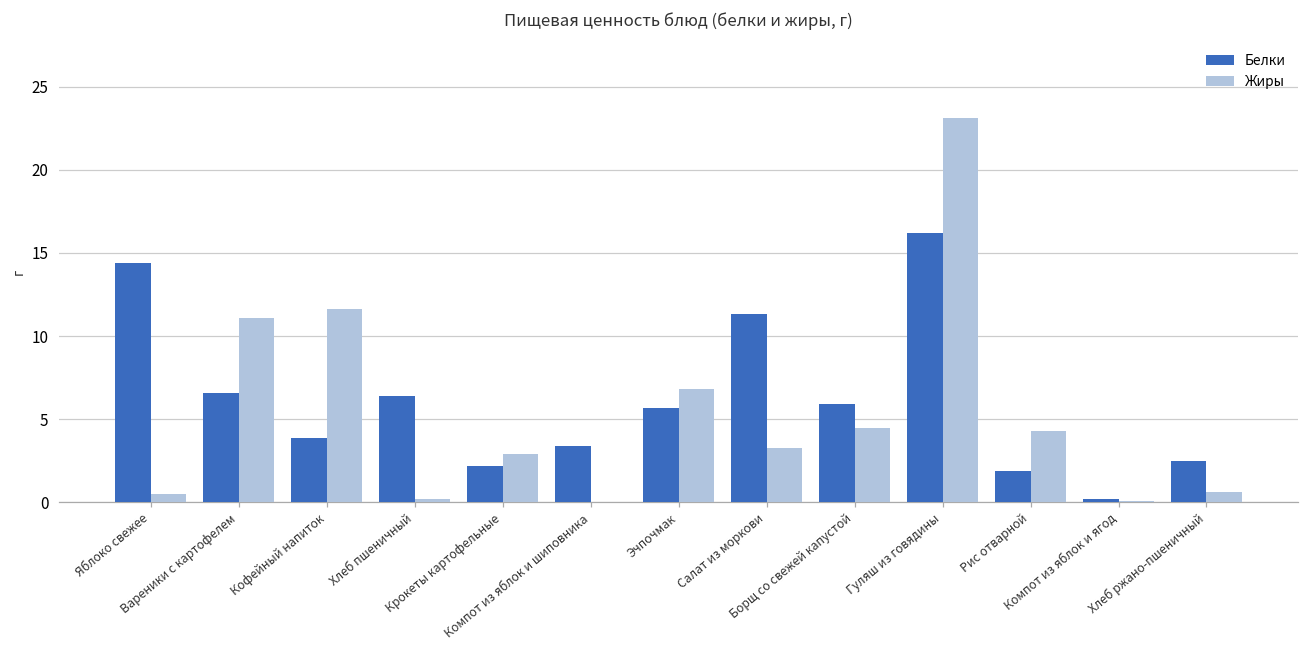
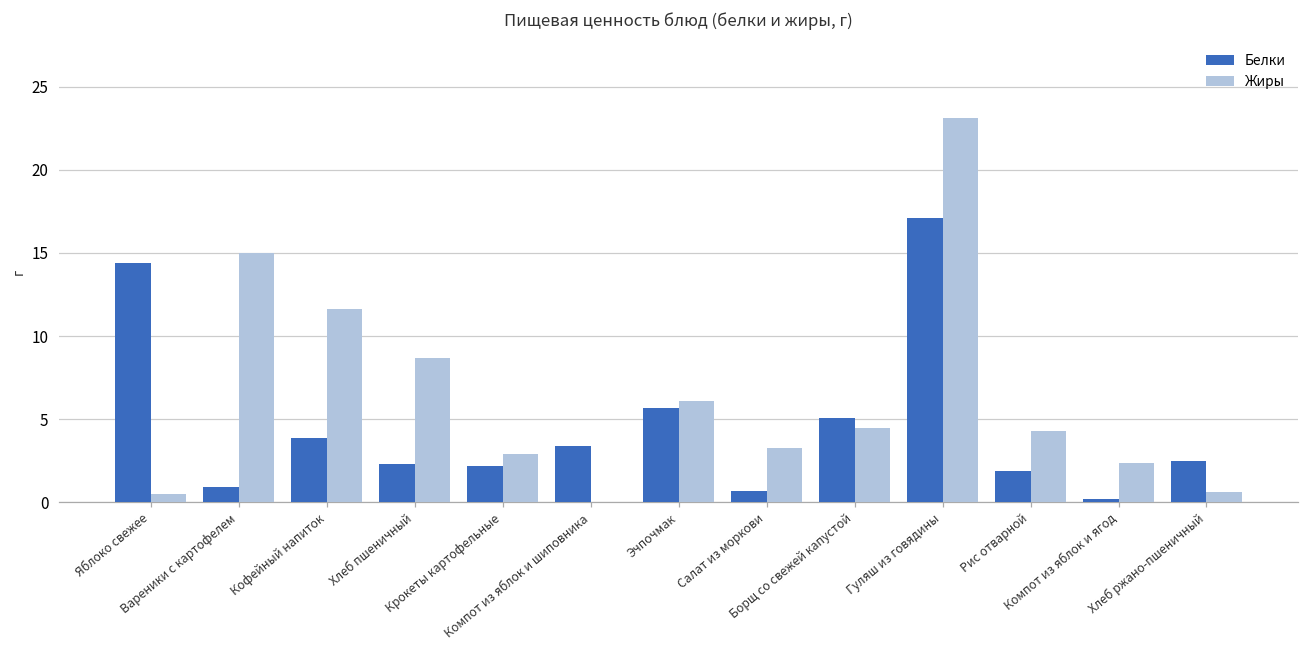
  {
    "Белки": {
      "Яблоко свежее": 14.4,
-     "Вареники с картофелем": 6.6,
+     "Вареники с картофелем": 0.9,
      "Кофейный напиток": 3.9,
-     "Хлеб пшеничный": 6.4,
+     "Хлеб пшеничный": 2.3,
      "Крокеты картофельные": 2.2,
      "Компот из яблок и шиповника": 3.4,
      "Эчпочмак": 5.7,
-     "Салат из моркови": 11.3,
-     "Борщ со свежей капустой": 5.9,
-     "Гуляш из говядины": 16.2,
+     "Салат из моркови": 0.7,
+     "Борщ со свежей капустой": 5.1,
+     "Гуляш из говядины": 17.1,
      "Рис отварной": 1.9,
      "Компот из яблок и ягод": 0.2,
      "Хлеб ржано-пшеничный": 2.5
    },
    "Жиры": {
      "Яблоко свежее": 0.5,
-     "Вареники с картофелем": 11.1,
+     "Вареники с картофелем": 15.0,
      "Кофейный напиток": 11.6,
-     "Хлеб пшеничный": 0.2,
+     "Хлеб пшеничный": 8.7,
      "Крокеты картофельные": 2.9,
      "Компот из яблок и шиповника": 0.0,
-     "Эчпочмак": 6.8,
+     "Эчпочмак": 6.1,
      "Салат из моркови": 3.3,
      "Борщ со свежей капустой": 4.5,
      "Гуляш из говядины": 23.1,
      "Рис отварной": 4.3,
-     "Компот из яблок и ягод": 0.1,
+     "Компот из яблок и ягод": 2.4,
      "Хлеб ржано-пшеничный": 0.6
    }
  }
